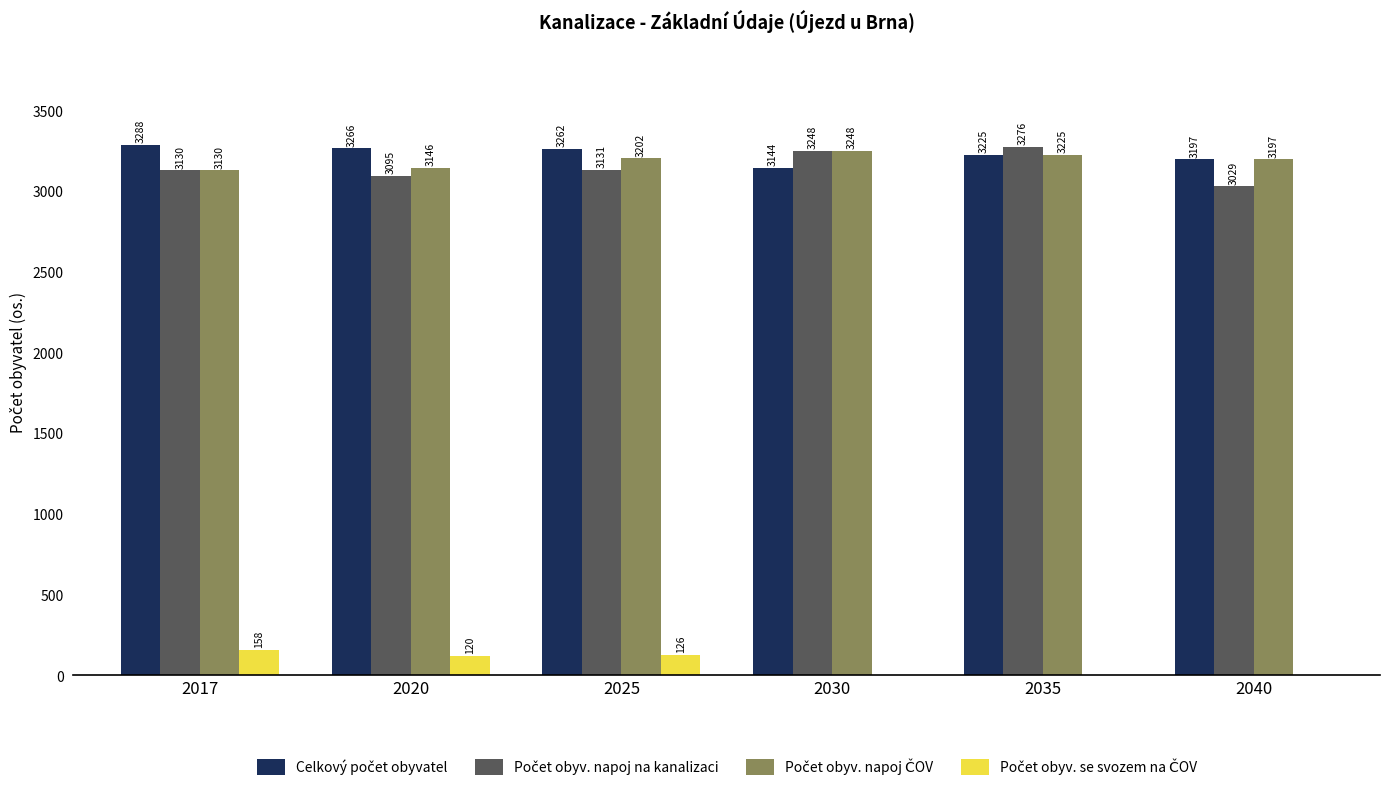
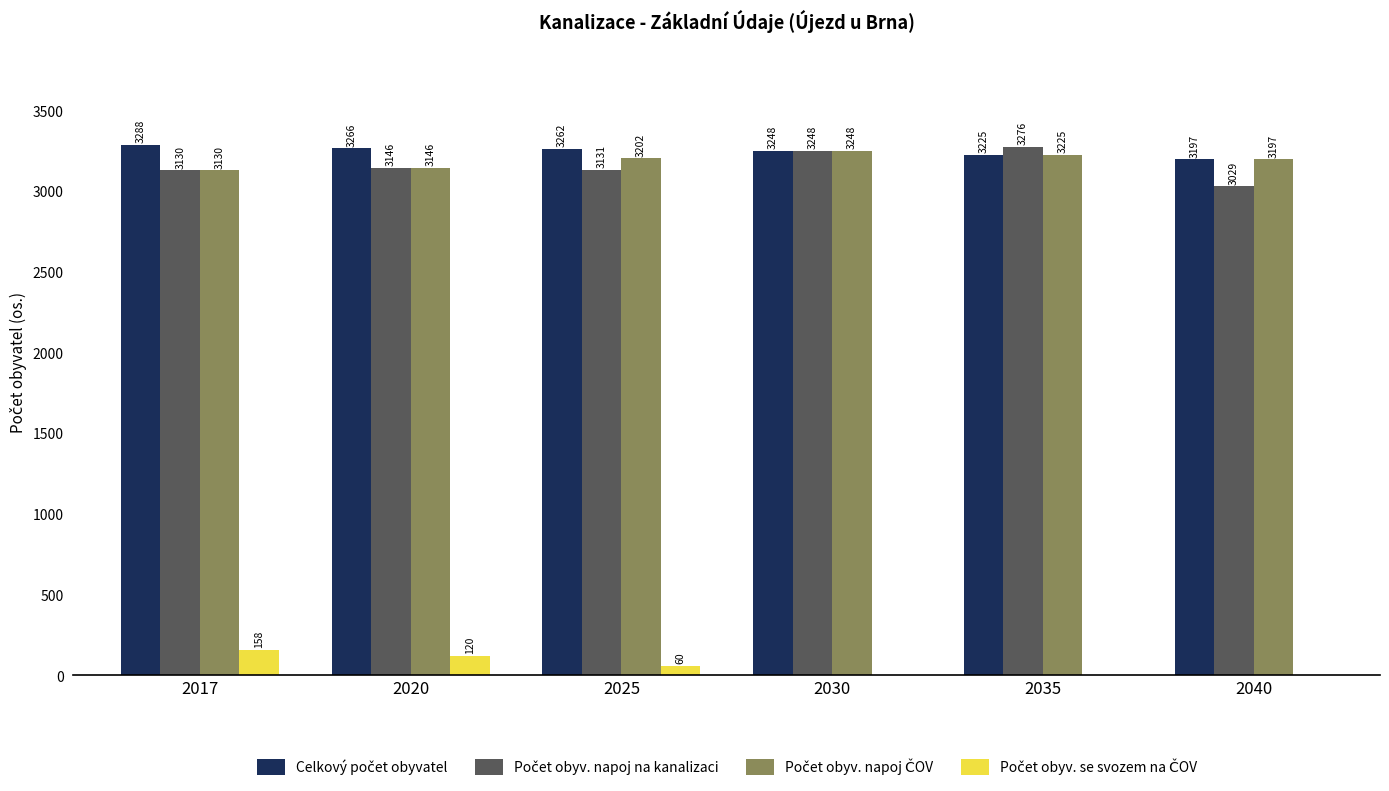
  {
    "Celkový počet obyvatel": {
      "2017": 3288,
      "2020": 3266,
      "2025": 3262,
-     "2030": 3144,
+     "2030": 3248,
      "2035": 3225,
      "2040": 3197
    },
    "Počet obyv. napoj na kanalizaci": {
      "2017": 3130,
-     "2020": 3095,
+     "2020": 3146,
      "2025": 3131,
      "2030": 3248,
      "2035": 3276,
      "2040": 3029
    },
    "Počet obyv. napoj ČOV": {
      "2017": 3130,
      "2020": 3146,
      "2025": 3202,
      "2030": 3248,
      "2035": 3225,
      "2040": 3197
    },
    "Počet obyv. se svozem na ČOV": {
      "2017": 158,
      "2020": 120,
-     "2025": 126
+     "2025": 60
    }
  }
